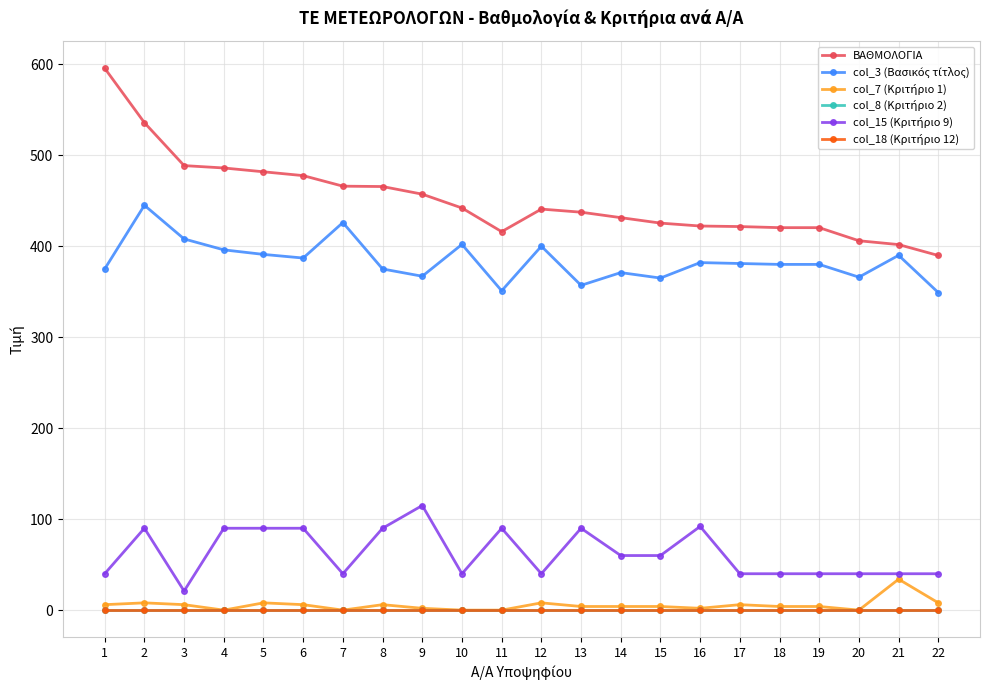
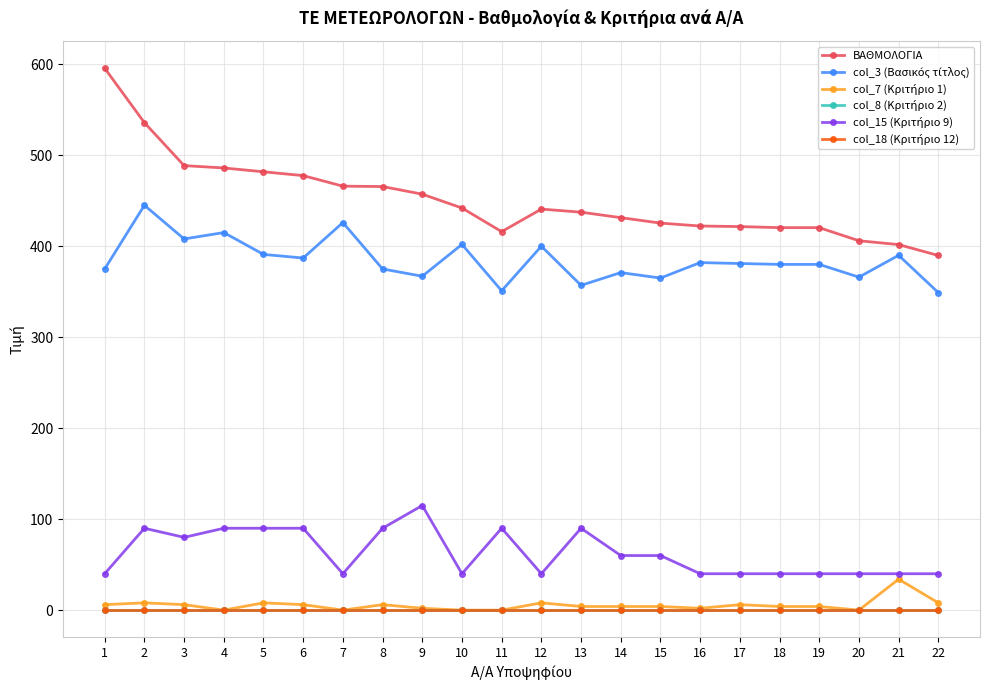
  {
    "ΒΑΘΜΟΛΟΓΙΑ": {
      "1": 600,
      "2": 540,
      "3": 490,
      "4": 490,
      "5": 480,
      "6": 480,
      "7": 470,
      "8": 470,
      "9": 460,
      "10": 440,
      "11": 420,
      "12": 440,
      "13": 440,
      "14": 430,
      "15": 430,
      "16": 420,
      "17": 420,
      "18": 420,
      "19": 420,
      "20": 410,
      "21": 400,
      "22": 390
    },
    "col_3 (Βασικός τίτλος)": {
      "1": 380,
      "2": 450,
      "3": 410,
-     "4": 400,
+     "4": 420,
      "5": 390,
      "6": 390,
      "7": 430,
      "8": 380,
      "9": 370,
      "10": 400,
      "11": 350,
      "12": 400,
      "13": 360,
      "14": 370,
      "15": 370,
      "16": 380,
      "17": 380,
      "18": 380,
      "19": 380,
      "20": 370,
      "21": 390,
      "22": 350
    },
    "col_7 (Κριτήριο 1)": {
      "1": 10,
      "2": 10,
      "3": 10,
      "5": 10,
      "6": 10,
      "8": 10,
      "12": 10,
      "13": 0,
      "14": 0,
      "15": 0,
      "17": 10,
      "18": 0,
      "19": 0,
      "21": 30,
      "22": 10
    },
    "col_18 (Κριτήριο 12)": {
      "1": 0,
      "2": 0,
      "3": 0,
      "5": 0,
      "6": 0,
      "8": 0,
      "12": 0,
      "13": 0,
      "14": 0,
      "15": 0,
      "17": 0,
      "18": 0,
      "19": 0,
      "21": 0,
      "22": 0
    },
    "col_15 (Κριτήριο 9)": {
      "1": 40,
      "2": 90,
-     "3": 20,
+     "3": 80,
      "4": 90,
      "5": 90,
      "6": 90,
      "7": 40,
      "8": 90,
      "9": 120,
      "10": 40,
      "11": 90,
      "12": 40,
      "13": 90,
      "14": 60,
      "15": 60,
-     "16": 90,
+     "16": 40,
      "17": 40,
      "18": 40,
      "19": 40,
      "20": 40,
      "21": 40,
      "22": 40
    }
  }
